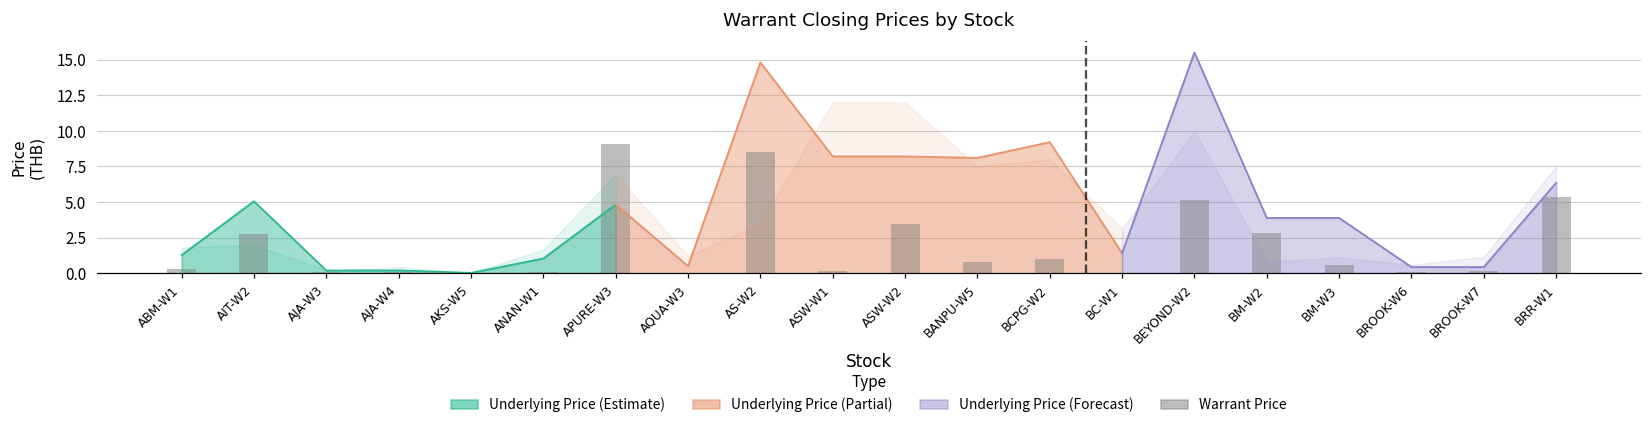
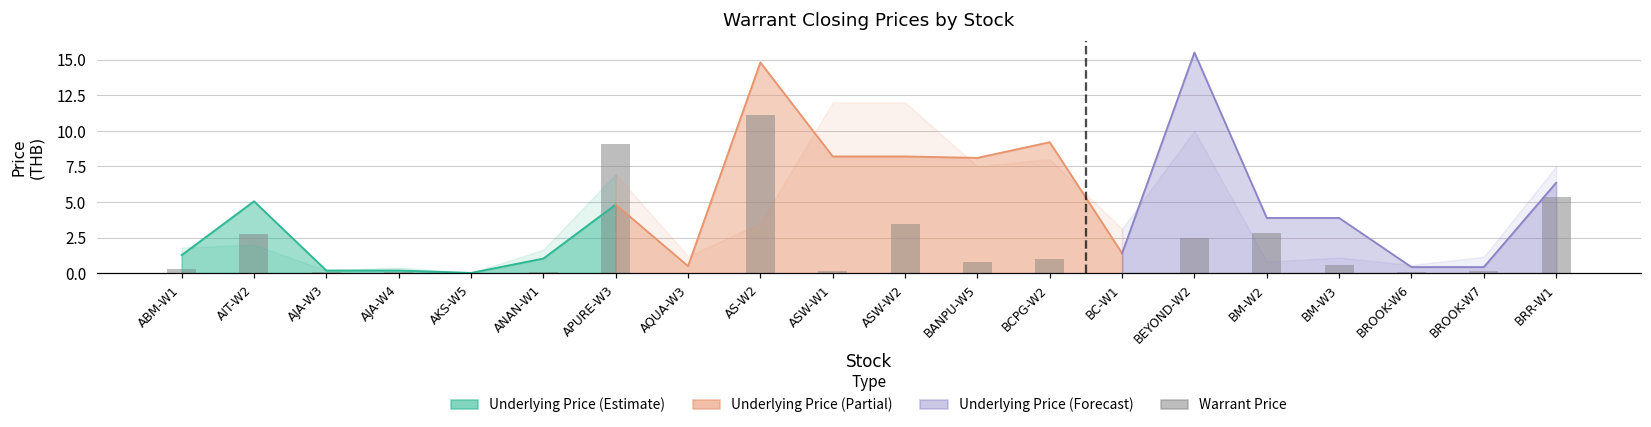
  {
    "Warrant Price": {
      "ABM-W1": 0.3,
      "AIT-W2": 2.8,
      "APURE-W3": 9.1,
-     "AS-W2": 8.5,
+     "AS-W2": 11.1,
      "ASW-W2": 3.4,
      "BANPU-W5": 0.8,
      "BCPG-W2": 1.0,
-     "BEYOND-W2": 5.2,
+     "BEYOND-W2": 2.5,
      "BM-W2": 2.8,
      "BM-W3": 0.6,
      "BRR-W1": 5.3
    }
  }
